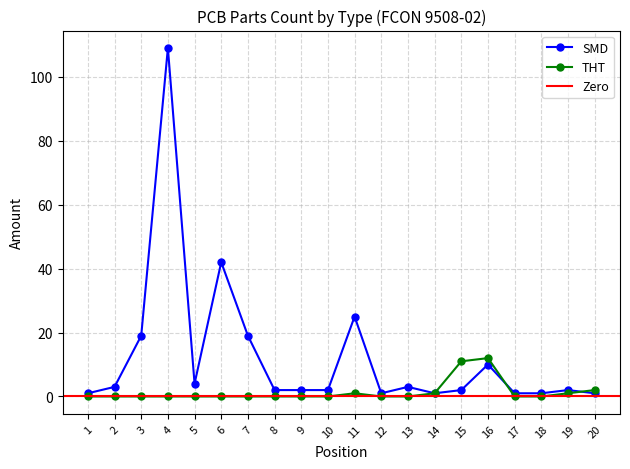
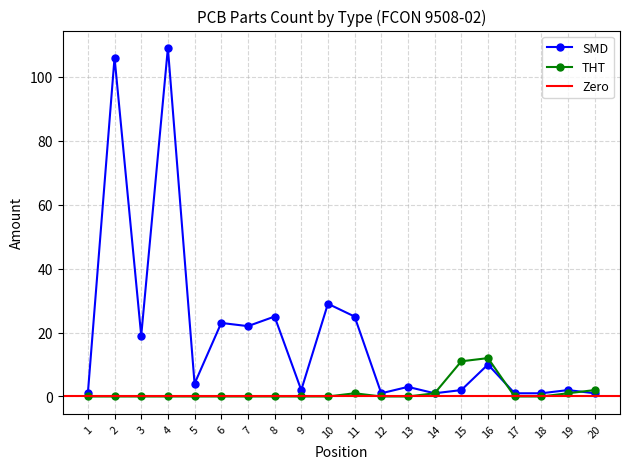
  {
    "SMD": {
      "1": 1,
-     "2": 3,
+     "2": 106,
      "3": 19,
      "4": 109,
      "5": 4,
-     "6": 42,
-     "7": 19,
-     "8": 2,
+     "6": 23,
+     "7": 22,
+     "8": 25,
      "9": 2,
-     "10": 2,
+     "10": 29,
      "11": 25,
      "12": 1,
      "13": 3,
      "15": 2,
      "16": 10,
      "17": 1,
      "18": 1,
      "19": 2,
      "20": 1
    },
    "THT": {
      "1": 0,
      "2": 0,
      "3": 0,
      "4": 0,
      "5": 0,
      "6": 0,
      "7": 0,
      "8": 0,
      "9": 0,
      "10": 0,
      "11": 1,
      "12": 0,
      "13": 0,
      "15": 11,
      "16": 12,
      "17": 0,
      "18": 0,
      "19": 1,
      "20": 2
    }
  }
